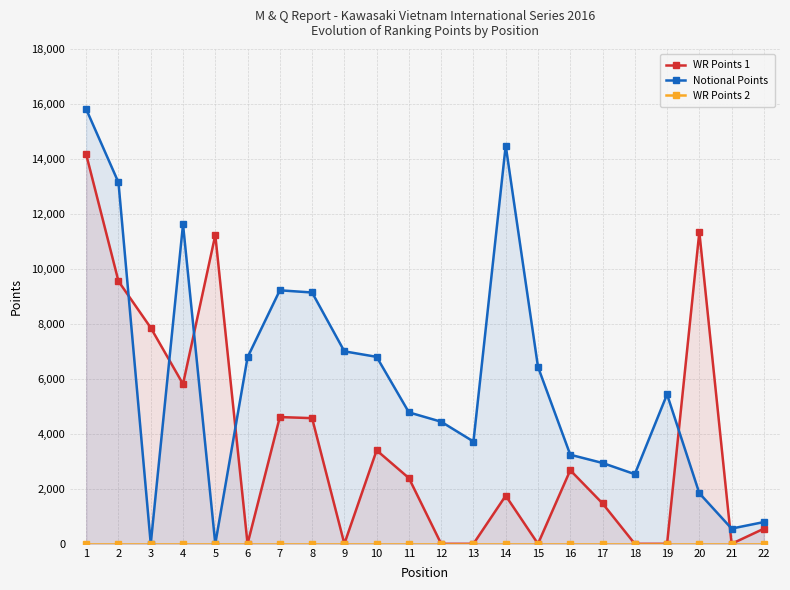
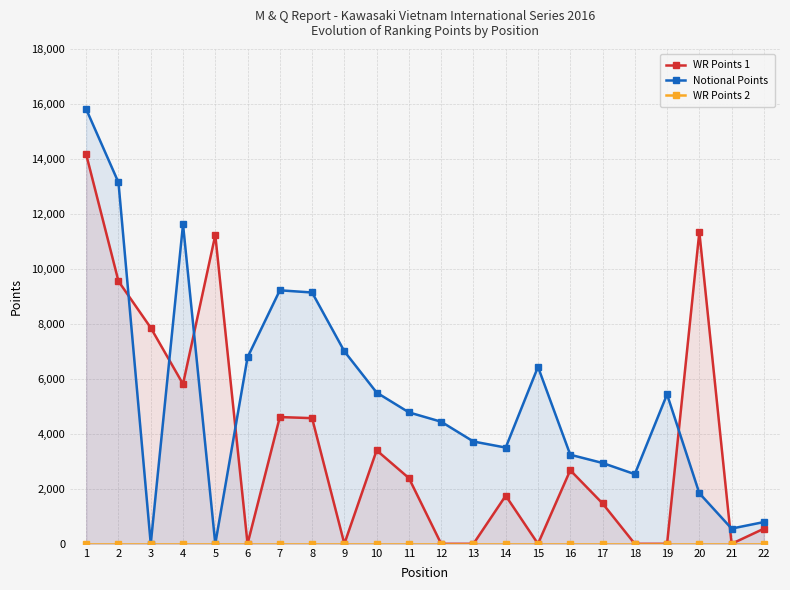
  {
    "WR Points 1": {
      "1": "14,200",
      "2": "9,600",
      "3": "7,900",
      "4": "5,800",
      "5": "11,200",
      "7": "4,600",
      "8": "4,600",
      "10": "3,400",
      "11": "2,400",
      "14": "1,800",
      "16": "2,700",
      "17": "1,500",
      "20": "11,300",
      "22": "600"
    },
    "Notional Points": {
      "1": "15,800",
      "2": "13,100",
      "4": "11,600",
      "6": "6,800",
      "7": "9,200",
      "8": "9,100",
      "9": "7,000",
-     "10": "6,800",
+     "10": "5,500",
      "11": "4,800",
      "12": "4,400",
      "13": "3,700",
-     "14": "14,500",
+     "14": "3,500",
      "15": "6,400",
      "16": "3,200",
      "17": "2,900",
      "18": "2,500",
      "19": "5,400",
      "20": "1,800",
      "21": "600",
      "22": "800"
    },
    "WR Points 2": {
      "1": "0",
      "2": "0",
      "4": "0",
      "7": "0",
      "8": "0",
      "10": "0",
      "11": "0",
      "14": "0",
      "16": "0",
      "17": "0",
      "20": "0",
      "22": "0"
    }
  }
